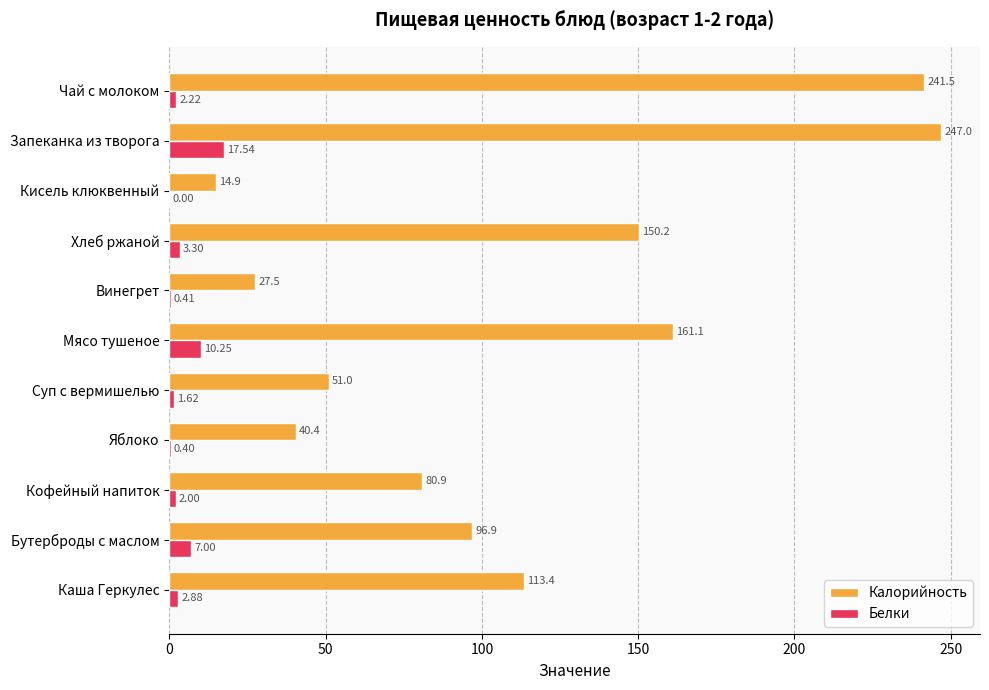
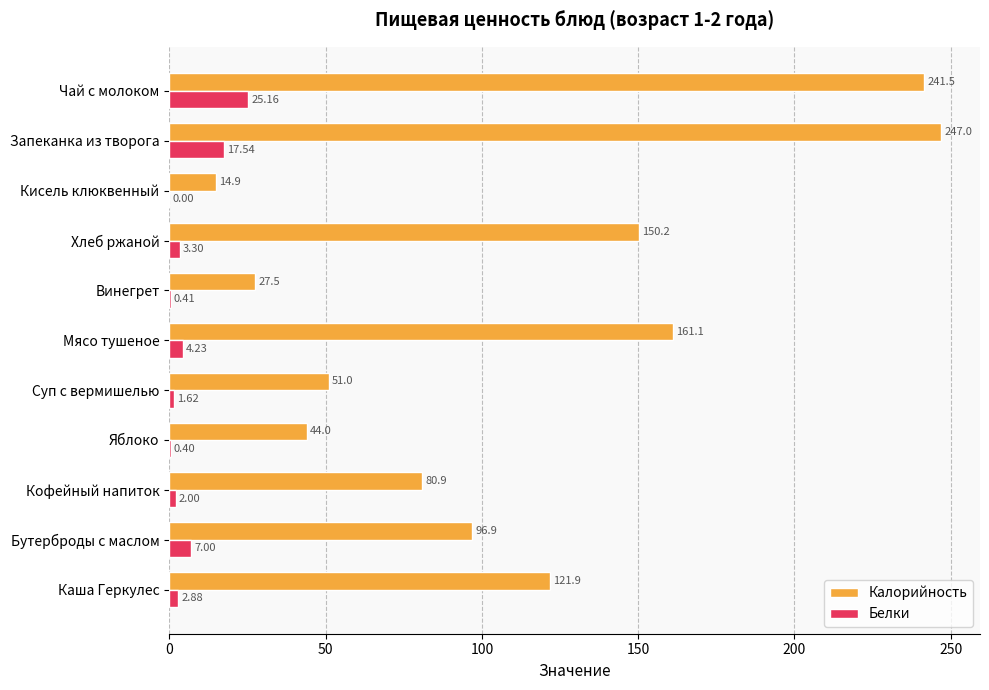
  {
    "Калорийность": {
      "Чай с молоком": 241.5,
      "Запеканка из творога": 247.0,
      "Кисель клюквенный": 14.9,
      "Хлеб ржаной": 150.2,
      "Винегрет": 27.5,
      "Мясо тушеное": 161.1,
      "Суп с вермишелью": 51.0,
-     "Яблоко": 40.4,
+     "Яблоко": 44.0,
      "Кофейный напиток": 80.9,
      "Бутерброды с маслом": 96.9,
-     "Каша Геркулес": 113.4
+     "Каша Геркулес": 121.9
    },
    "Белки": {
-     "Чай с молоком": 2.22,
+     "Чай с молоком": 25.16,
      "Запеканка из творога": 17.54,
      "Кисель клюквенный": 0.00,
      "Хлеб ржаной": 3.30,
      "Винегрет": 0.41,
-     "Мясо тушеное": 10.25,
+     "Мясо тушеное": 4.23,
      "Суп с вермишелью": 1.62,
      "Яблоко": 0.40,
      "Кофейный напиток": 2.00,
      "Бутерброды с маслом": 7.00,
      "Каша Геркулес": 2.88
    }
  }
